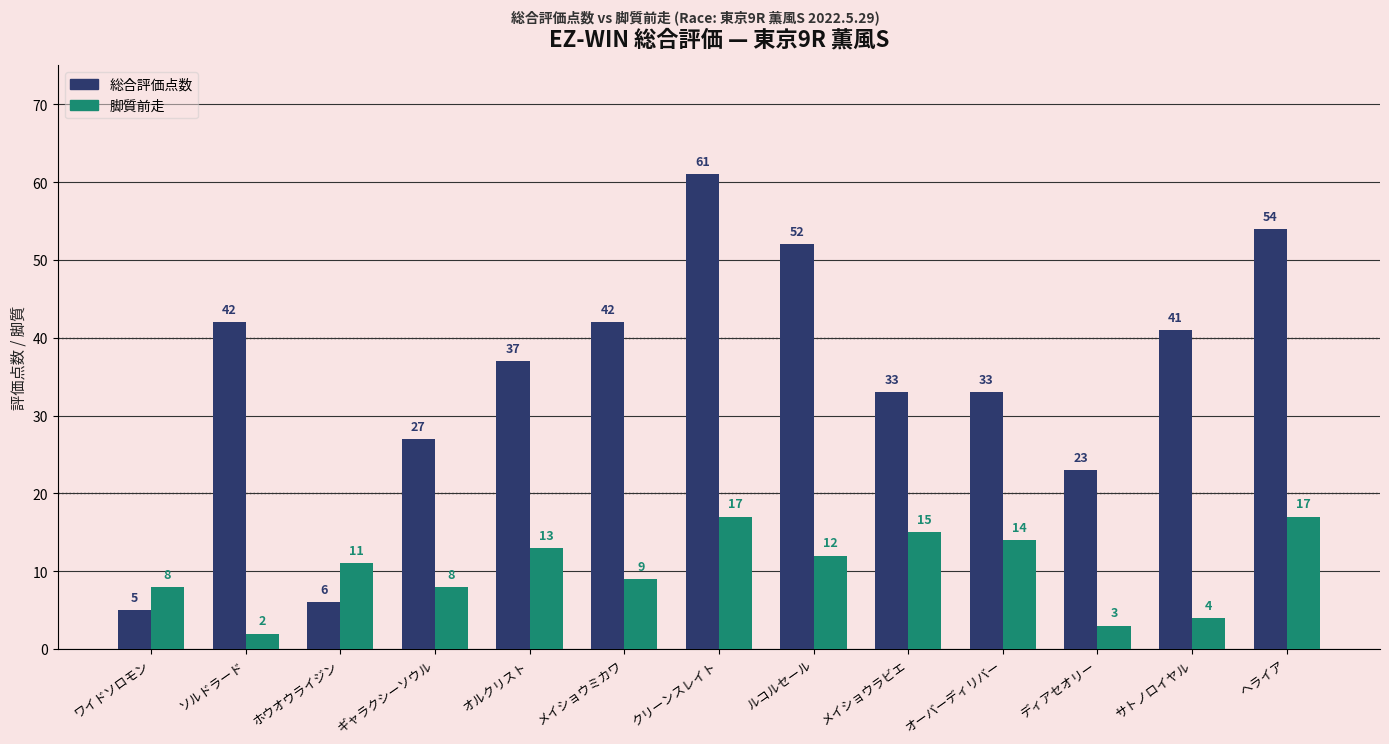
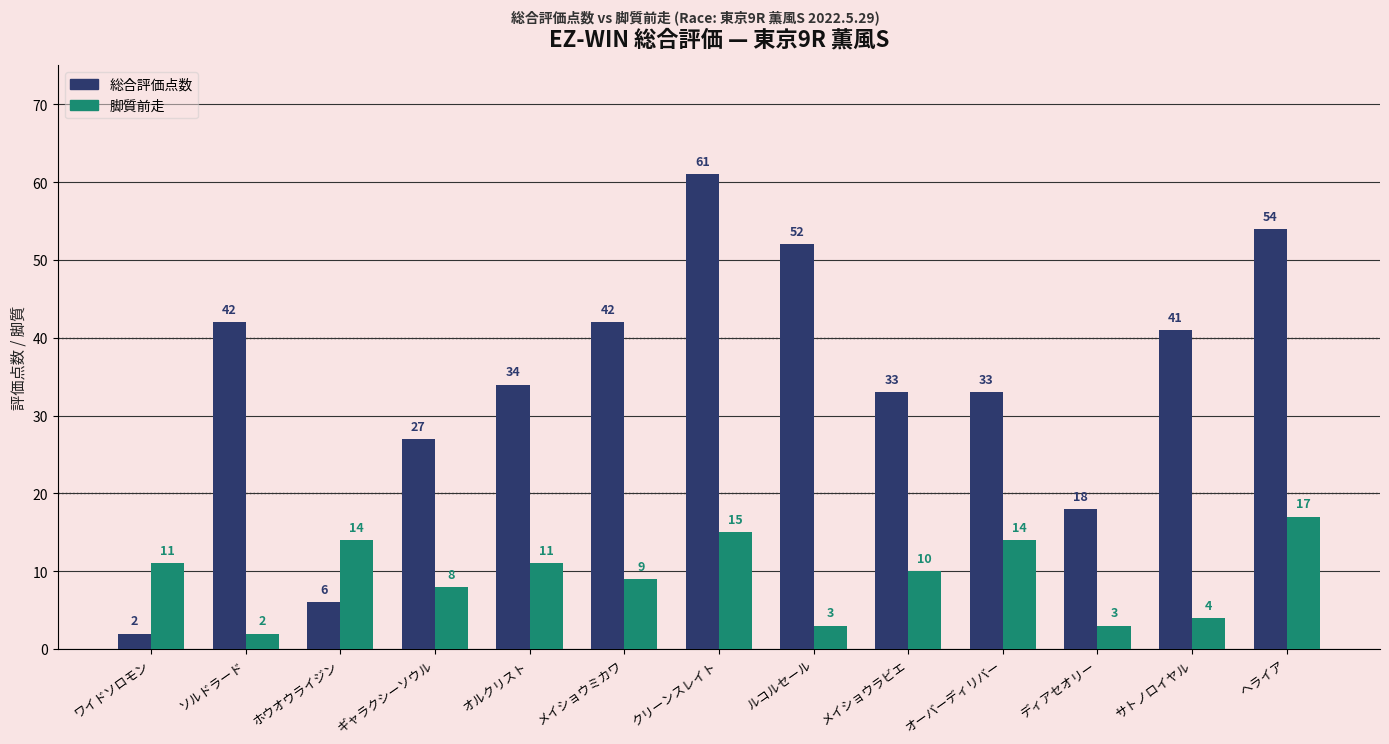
  {
    "総合評価点数": {
-     "ワイドソロモン": 5,
+     "ワイドソロモン": 2,
      "ソルドラード": 42,
      "ホウオウライジン": 6,
      "ギャラクシーソウル": 27,
-     "オルクリスト": 37,
+     "オルクリスト": 34,
      "メイショウミカワ": 42,
      "クリーンスレイト": 61,
      "ルコルセール": 52,
      "メイショウラビエ": 33,
      "オーバーディリバー": 33,
-     "ディアセオリー": 23,
+     "ディアセオリー": 18,
      "サトノロイヤル": 41,
      "ヘライア": 54
    },
    "脚質前走": {
-     "ワイドソロモン": 8,
+     "ワイドソロモン": 11,
      "ソルドラード": 2,
-     "ホウオウライジン": 11,
+     "ホウオウライジン": 14,
      "ギャラクシーソウル": 8,
-     "オルクリスト": 13,
+     "オルクリスト": 11,
      "メイショウミカワ": 9,
-     "クリーンスレイト": 17,
-     "ルコルセール": 12,
-     "メイショウラビエ": 15,
+     "クリーンスレイト": 15,
+     "ルコルセール": 3,
+     "メイショウラビエ": 10,
      "オーバーディリバー": 14,
      "ディアセオリー": 3,
      "サトノロイヤル": 4,
      "ヘライア": 17
    }
  }
